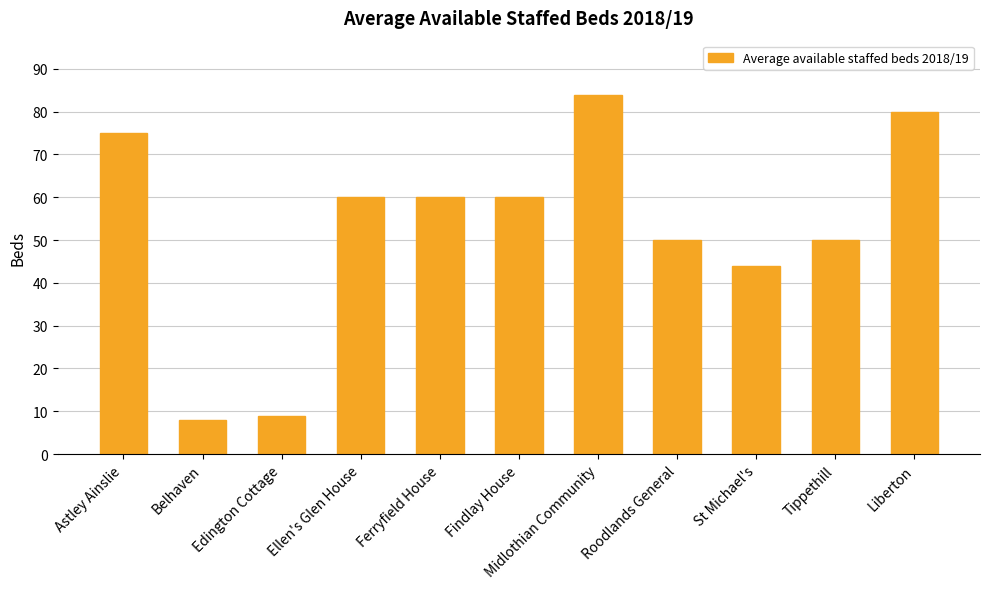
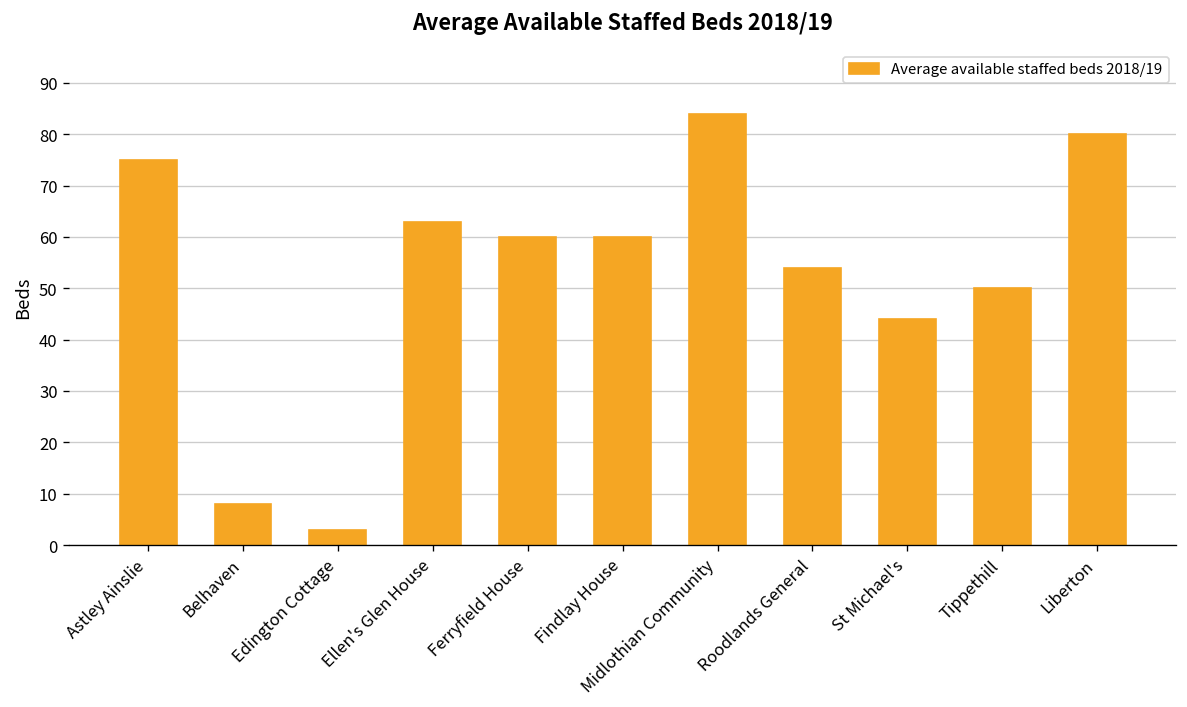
  {
    "Astley Ainslie": 75,
    "Belhaven": 8,
-   "Edington Cottage": 9,
-   "Ellen's Glen House": 60,
+   "Edington Cottage": 3,
+   "Ellen's Glen House": 63,
    "Ferryfield House": 60,
    "Findlay House": 60,
    "Midlothian Community": 84,
-   "Roodlands General": 50,
+   "Roodlands General": 54,
    "St Michael's": 44,
    "Tippethill": 50,
    "Liberton": 80
  }
